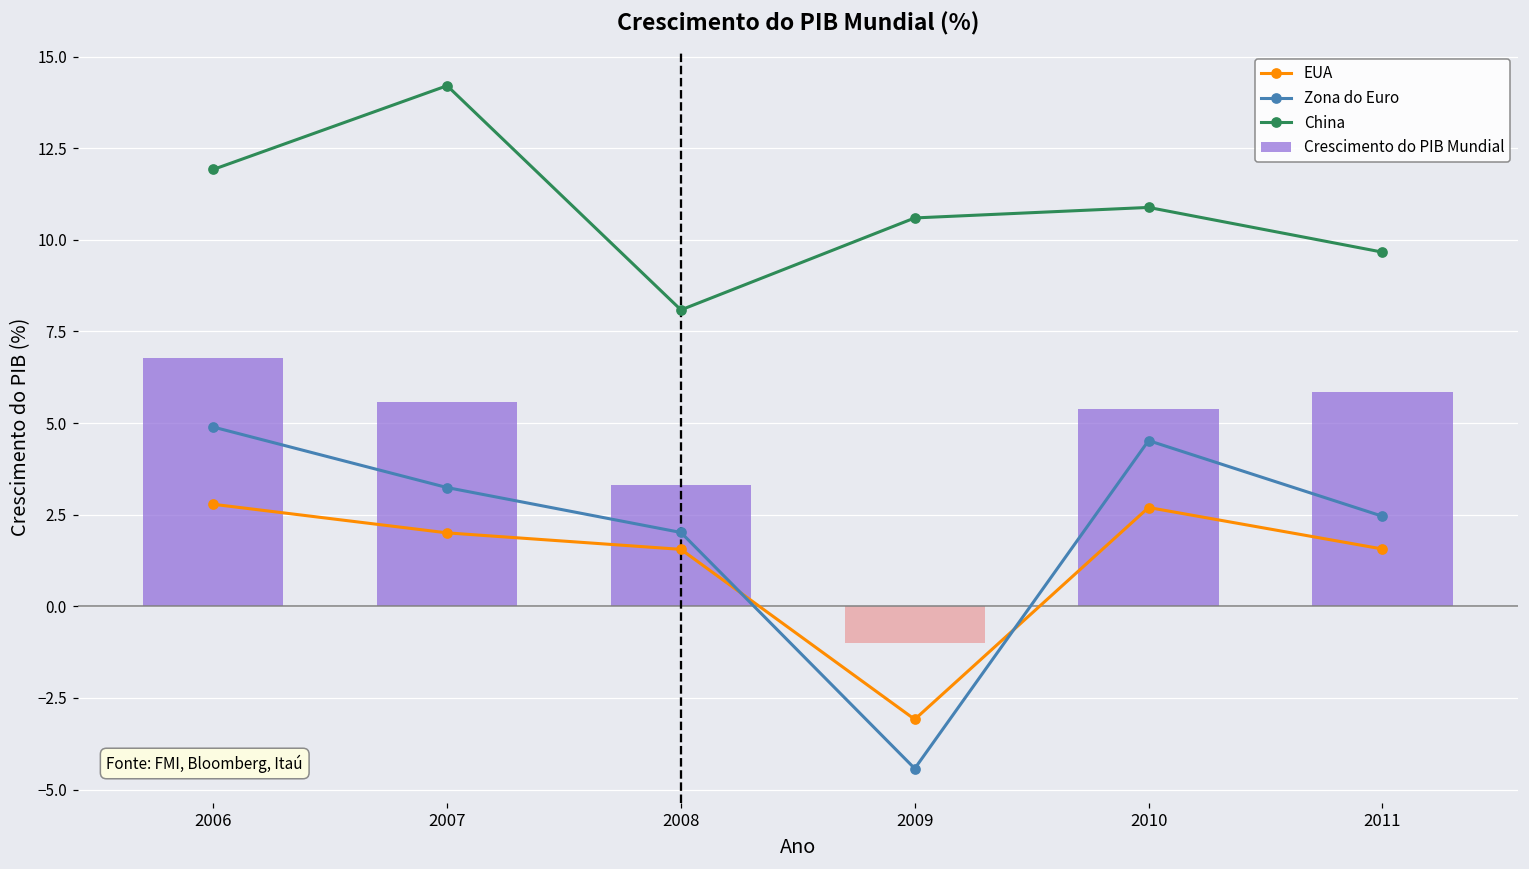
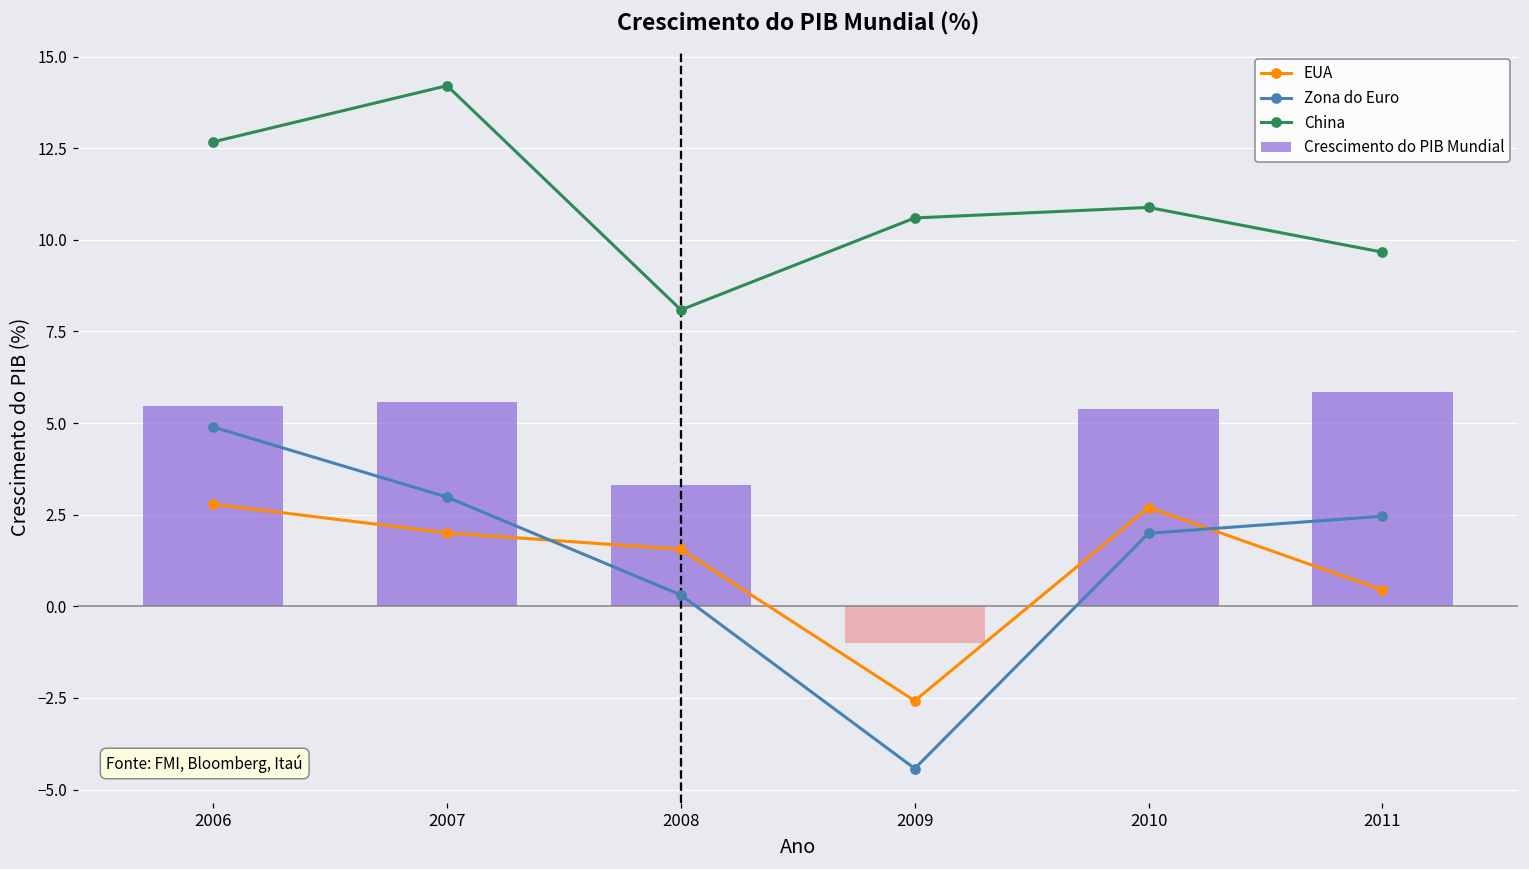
  {
    "Crescimento do PIB Mundial": {
-     "2006": 6.8,
+     "2006": 5.5,
      "2007": 5.6,
      "2008": 3.3,
      "2009": -1.0,
      "2010": 5.4,
      "2011": 5.9
    },
    "EUA": {
      "2006": 2.8,
      "2007": 2.0,
      "2008": 1.6,
-     "2009": -3.1,
+     "2009": -2.6,
      "2010": 2.7,
-     "2011": 1.6
+     "2011": 0.4
    },
    "Zona do Euro": {
      "2006": 4.9,
-     "2007": 3.2,
-     "2008": 2.0,
+     "2007": 3.0,
+     "2008": 0.3,
      "2009": -4.4,
-     "2010": 4.5,
+     "2010": 2.0,
      "2011": 2.5
    },
    "China": {
-     "2006": 11.9,
+     "2006": 12.7,
      "2007": 14.2,
      "2008": 8.1,
      "2009": 10.6,
      "2010": 10.9,
      "2011": 9.7
    }
  }
